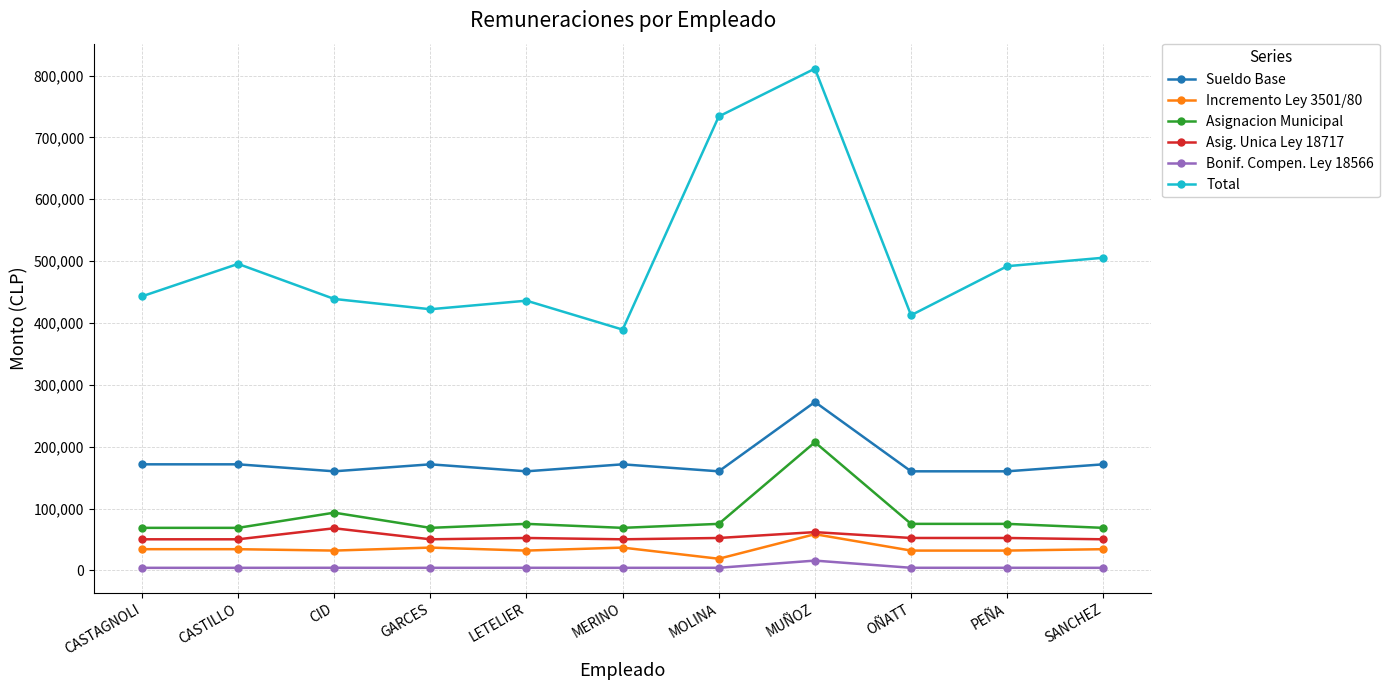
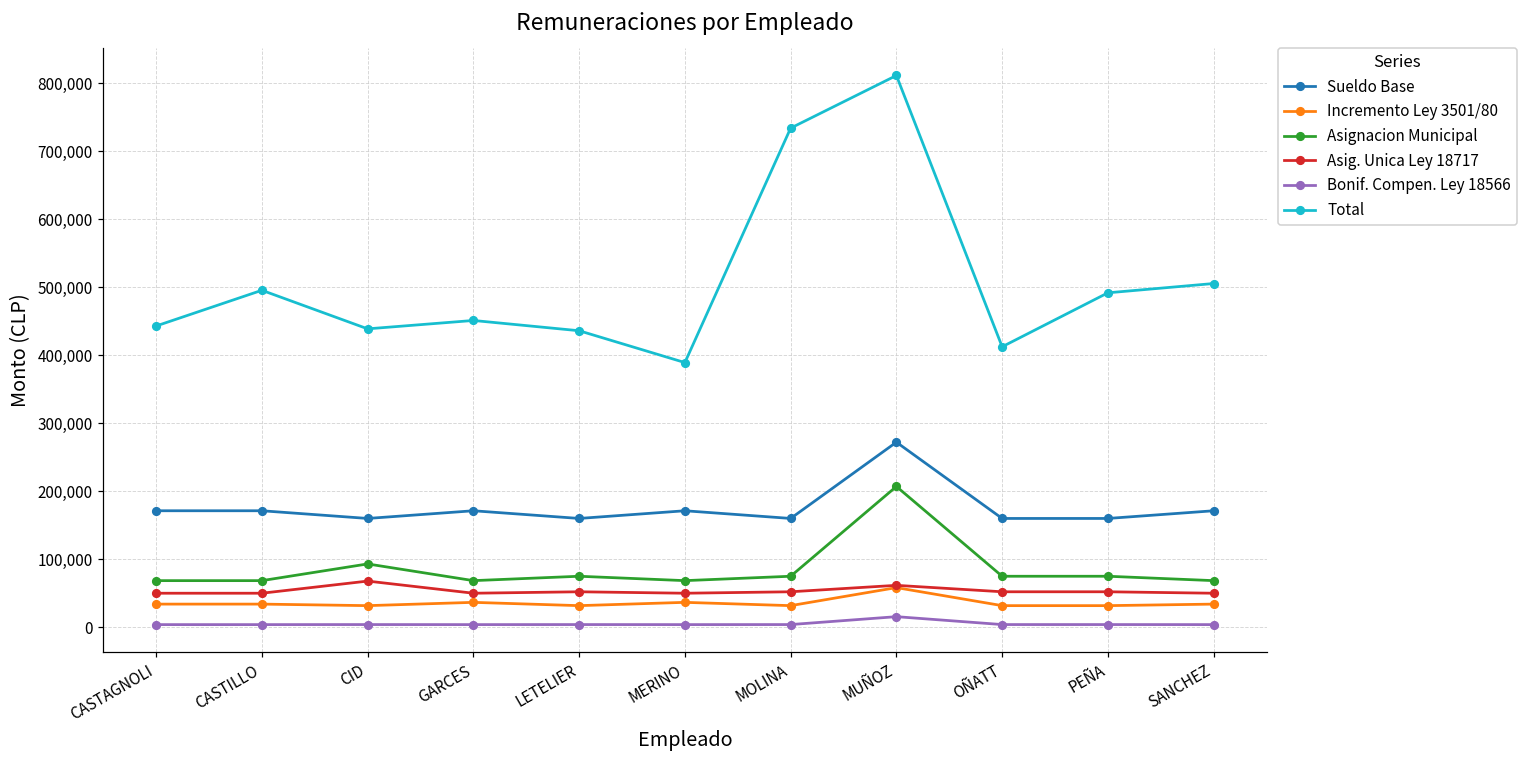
  {
    "Sueldo Base": {
      "CASTAGNOLI": "170,000",
      "CASTILLO": "170,000",
      "CID": "160,000",
      "GARCES": "170,000",
      "LETELIER": "160,000",
      "MERINO": "170,000",
      "MOLINA": "160,000",
      "MUÑOZ": "270,000",
      "OÑATT": "160,000",
      "PEÑA": "160,000",
      "SANCHEZ": "170,000"
    },
    "Incremento Ley 3501/80": {
      "CASTAGNOLI": "30,000",
      "CASTILLO": "30,000",
      "CID": "30,000",
      "GARCES": "40,000",
      "LETELIER": "30,000",
      "MERINO": "40,000",
-     "MOLINA": "20,000",
+     "MOLINA": "30,000",
      "OÑATT": "30,000",
      "PEÑA": "30,000",
      "SANCHEZ": "30,000"
    },
    "Asignacion Municipal": {
      "CASTAGNOLI": "70,000",
      "CASTILLO": "70,000",
      "CID": "90,000",
      "GARCES": "70,000",
      "LETELIER": "80,000",
      "MERINO": "70,000",
      "MOLINA": "80,000",
      "MUÑOZ": "210,000",
      "OÑATT": "80,000",
      "PEÑA": "80,000",
      "SANCHEZ": "70,000"
    },
    "Asig. Unica Ley 18717": {
      "CASTAGNOLI": "50,000",
      "CASTILLO": "50,000",
      "CID": "70,000",
      "GARCES": "50,000",
      "LETELIER": "50,000",
      "MERINO": "50,000",
      "MOLINA": "50,000",
      "OÑATT": "50,000",
      "PEÑA": "50,000",
      "SANCHEZ": "50,000"
    },
    "Bonif. Compen. Ley 18566": {
      "CASTAGNOLI": "0",
      "CASTILLO": "0",
      "CID": "0",
      "GARCES": "0",
      "LETELIER": "0",
      "MERINO": "0",
      "MOLINA": "0",
      "MUÑOZ": "20,000",
      "OÑATT": "0",
      "PEÑA": "0",
      "SANCHEZ": "0"
    },
    "Total": {
      "CASTAGNOLI": "440,000",
      "CASTILLO": "500,000",
      "CID": "440,000",
-     "GARCES": "420,000",
+     "GARCES": "450,000",
      "LETELIER": "440,000",
      "MERINO": "390,000",
      "MOLINA": "730,000",
      "MUÑOZ": "810,000",
      "OÑATT": "410,000",
      "PEÑA": "490,000",
      "SANCHEZ": "510,000"
    }
  }
